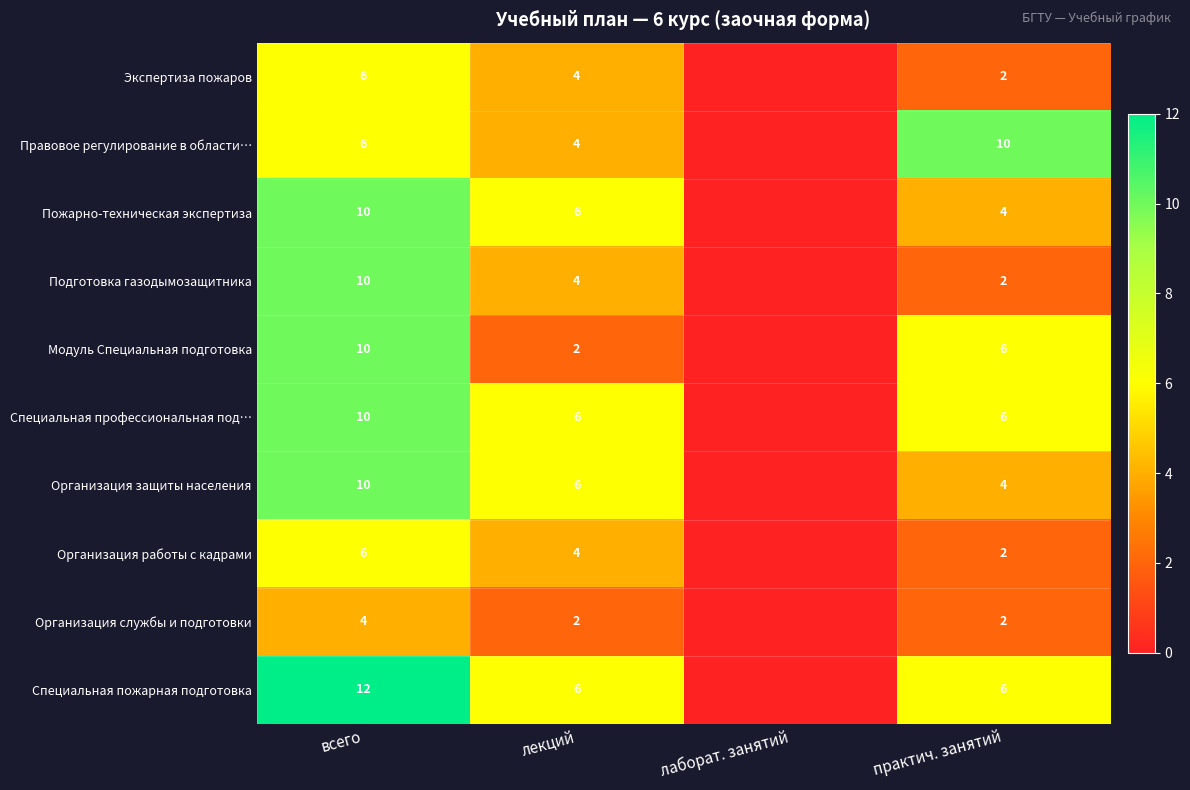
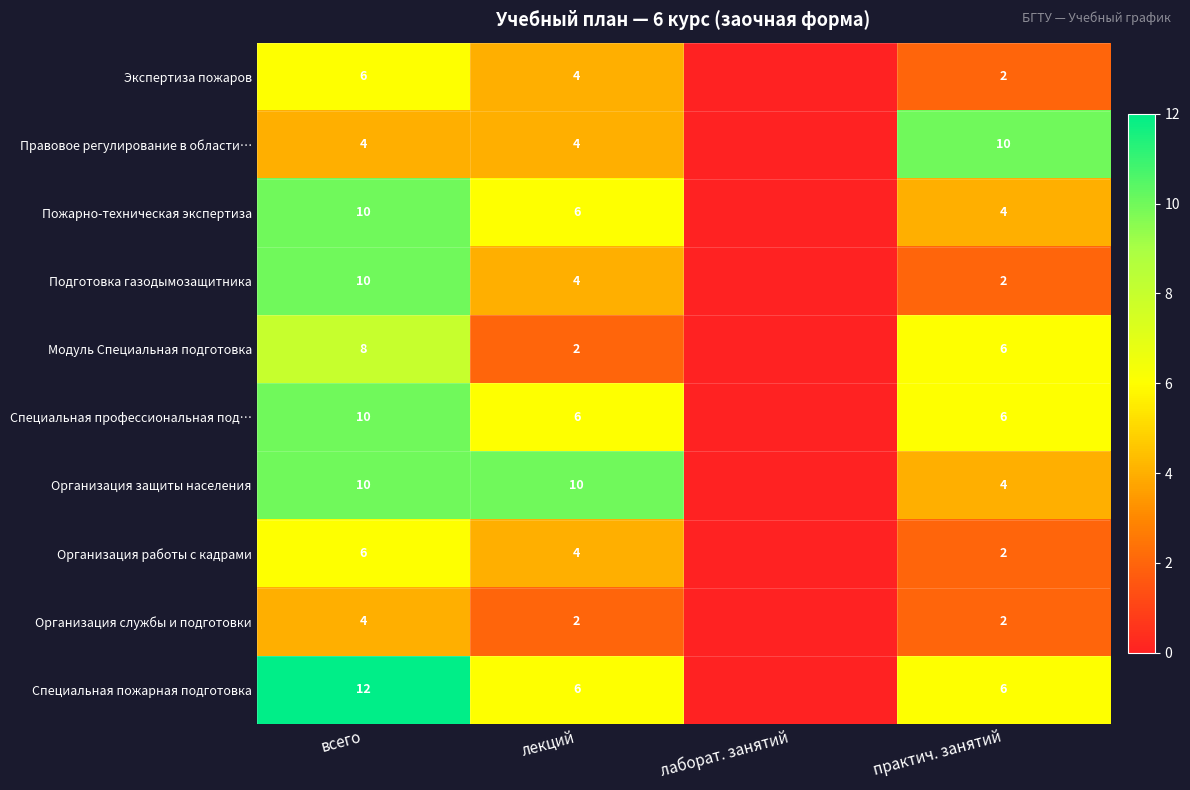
  {
    "Экспертиза пожаров": {
      "всего": 6,
      "лекций": 4,
      "практич. занятий": 2
    },
    "Правовое регулирование в области…": {
-     "всего": 6,
+     "всего": 4,
      "лекций": 4,
      "практич. занятий": 10
    },
    "Пожарно-техническая экспертиза": {
      "всего": 10,
      "лекций": 6,
      "практич. занятий": 4
    },
    "Подготовка газодымозащитника": {
      "всего": 10,
      "лекций": 4,
      "практич. занятий": 2
    },
    "Модуль Специальная подготовка": {
-     "всего": 10,
+     "всего": 8,
      "лекций": 2,
      "практич. занятий": 6
    },
    "Специальная профессиональная под…": {
      "всего": 10,
      "лекций": 6,
      "практич. занятий": 6
    },
    "Организация защиты населения": {
      "всего": 10,
-     "лекций": 6,
+     "лекций": 10,
      "практич. занятий": 4
    },
    "Организация работы с кадрами": {
      "всего": 6,
      "лекций": 4,
      "практич. занятий": 2
    },
    "Организация службы и подготовки": {
      "всего": 4,
      "лекций": 2,
      "практич. занятий": 2
    },
    "Специальная пожарная подготовка": {
      "всего": 12,
      "лекций": 6,
      "практич. занятий": 6
    }
  }
